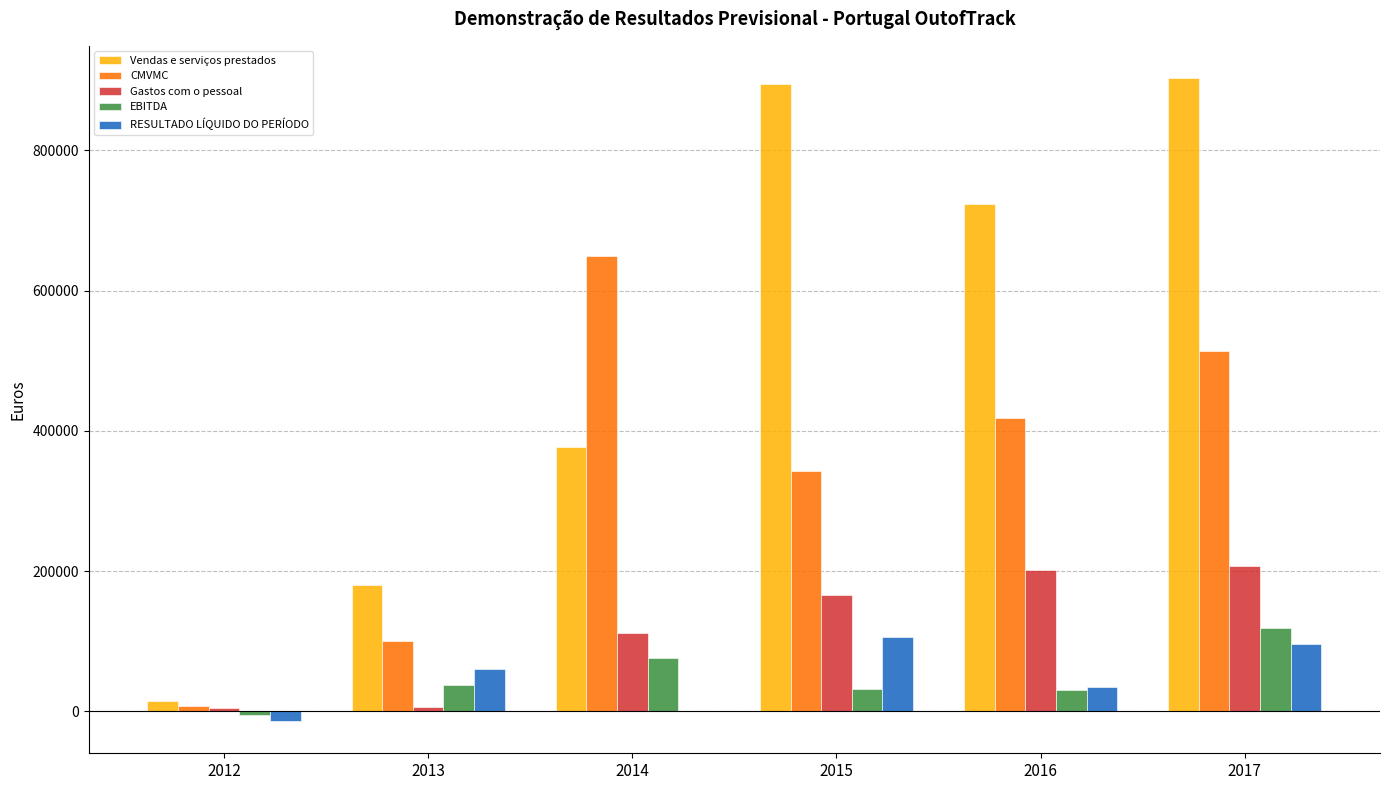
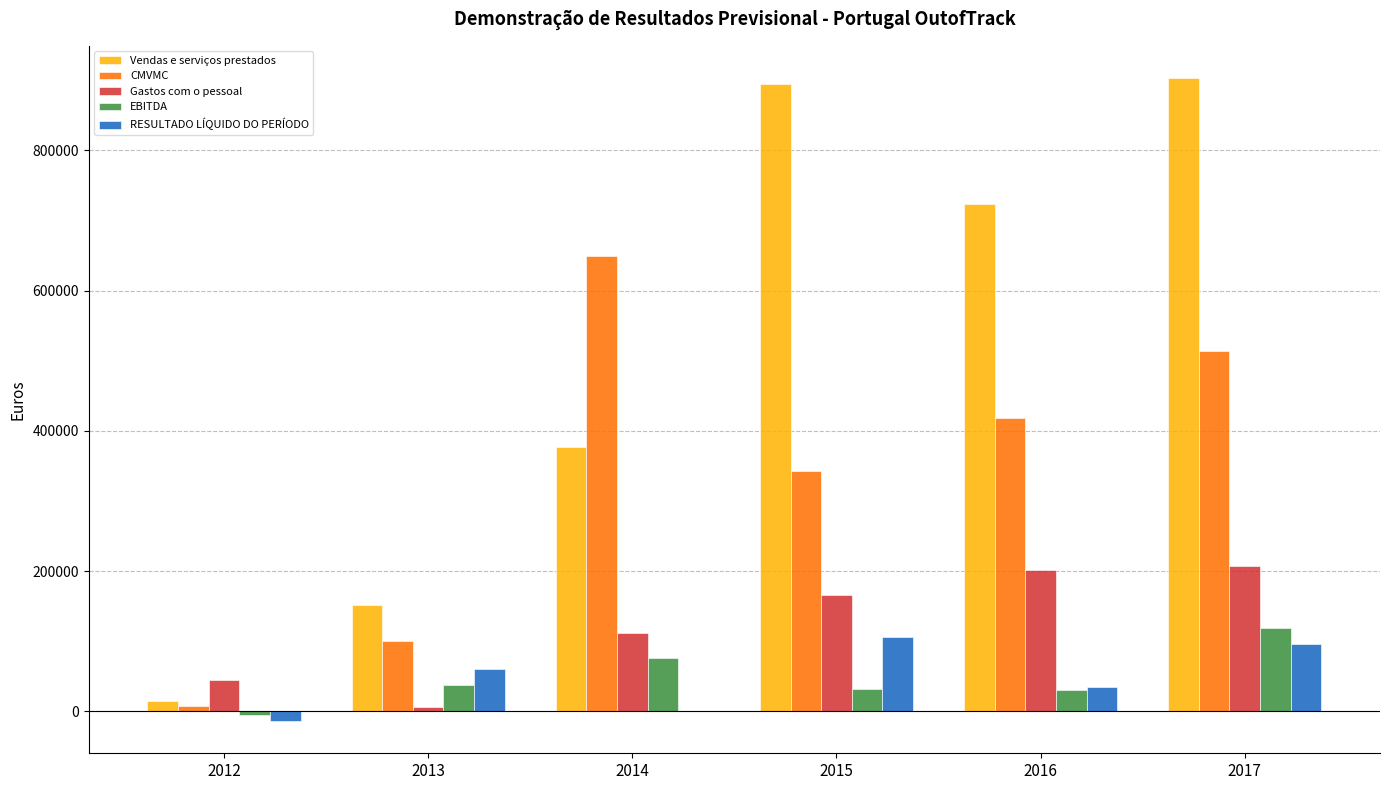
  {
    "Vendas e serviços prestados": {
      "2012": 20000,
-     "2013": 180000,
+     "2013": 150000,
      "2014": 380000,
      "2015": 890000,
      "2016": 720000,
      "2017": 900000
    },
    "CMVMC": {
      "2012": 10000,
      "2013": 100000,
      "2014": 650000,
      "2015": 340000,
      "2016": 420000,
      "2017": 510000
    },
    "Gastos com o pessoal": {
-     "2012": 0,
+     "2012": 40000,
      "2013": 10000,
      "2014": 110000,
      "2015": 170000,
      "2016": 200000,
      "2017": 210000
    },
    "EBITDA": {
      "2012": -10000,
      "2013": 40000,
      "2014": 80000,
      "2015": 30000,
      "2016": 30000,
      "2017": 120000
    },
    "RESULTADO LÍQUIDO DO PERÍODO": {
      "2012": -10000,
      "2013": 60000,
      "2015": 110000,
      "2016": 40000,
      "2017": 100000
    }
  }
